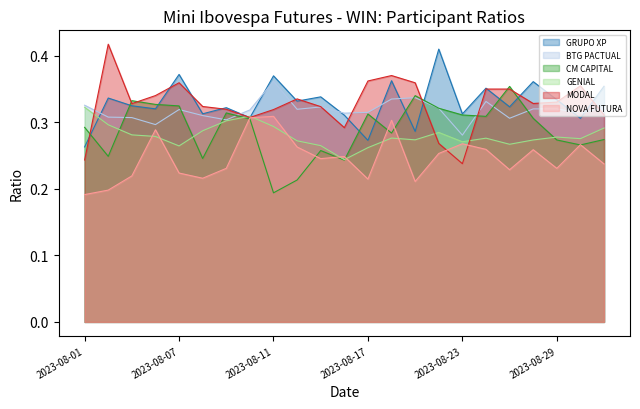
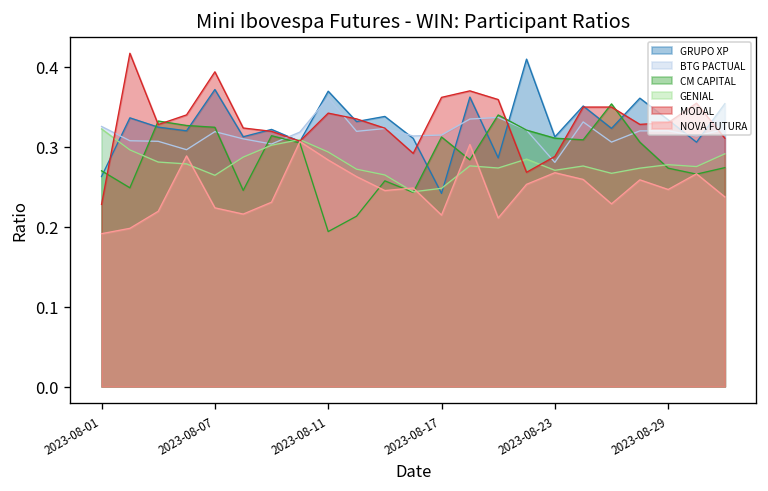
  {
    "GRUPO XP": {
      "2023-08-01": 0.26,
      "2023-08-07": 0.37,
      "2023-08-11": 0.37,
-     "2023-08-17": 0.27
+     "2023-08-17": 0.24
    },
    "BTG PACTUAL": {
      "2023-08-07": 0.32,
      "2023-08-11": 0.36,
      "2023-08-23": 0.28
    },
    "CM CAPITAL": {
-     "2023-08-01": 0.29,
+     "2023-08-01": 0.27,
      "2023-08-07": 0.32,
      "2023-08-11": 0.19,
      "2023-08-29": 0.27
    },
    "GENIAL": {
      "2023-08-07": 0.26,
      "2023-08-11": 0.29,
-     "2023-08-17": 0.26,
+     "2023-08-17": 0.25,
      "2023-08-29": 0.28
    },
    "MODAL": {
-     "2023-08-01": 0.24,
-     "2023-08-07": 0.36,
-     "2023-08-11": 0.32,
+     "2023-08-01": 0.23,
+     "2023-08-07": 0.39,
+     "2023-08-11": 0.34,
      "2023-08-17": 0.36,
-     "2023-08-23": 0.24
+     "2023-08-23": 0.29
    },
    "NOVA FUTURA": {
      "2023-08-01": 0.19,
      "2023-08-07": 0.22,
-     "2023-08-11": 0.31,
+     "2023-08-11": 0.28,
      "2023-08-17": 0.21,
-     "2023-08-29": 0.23
+     "2023-08-29": 0.25
    }
  }
